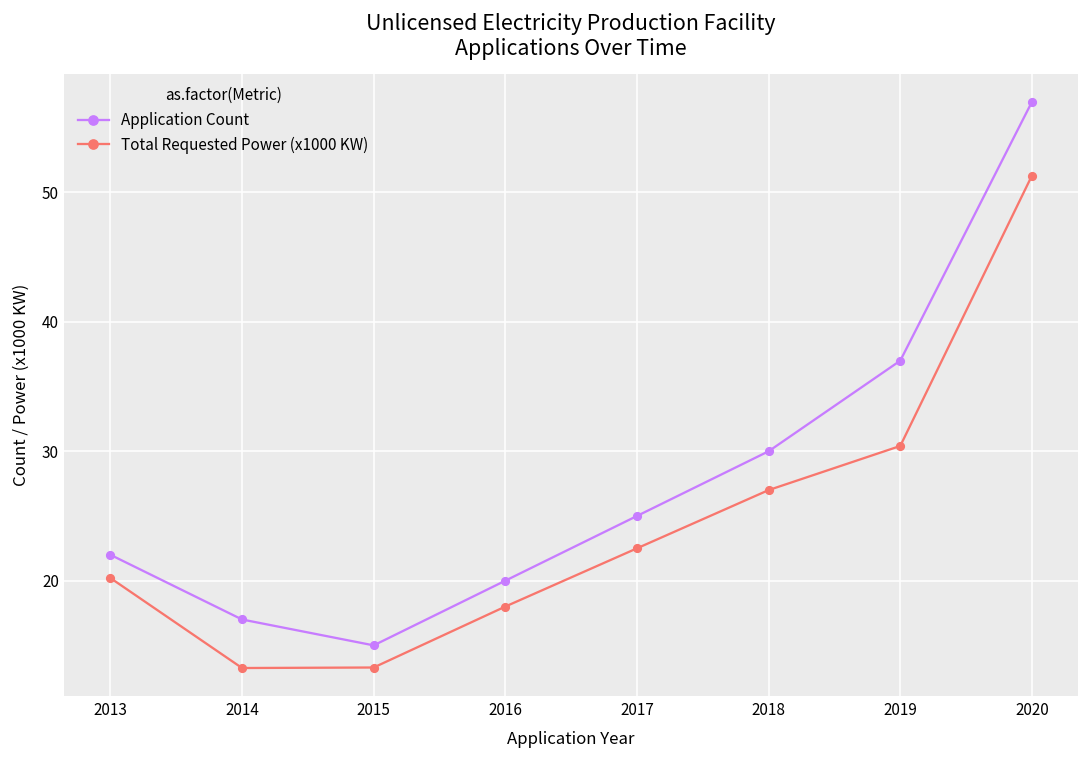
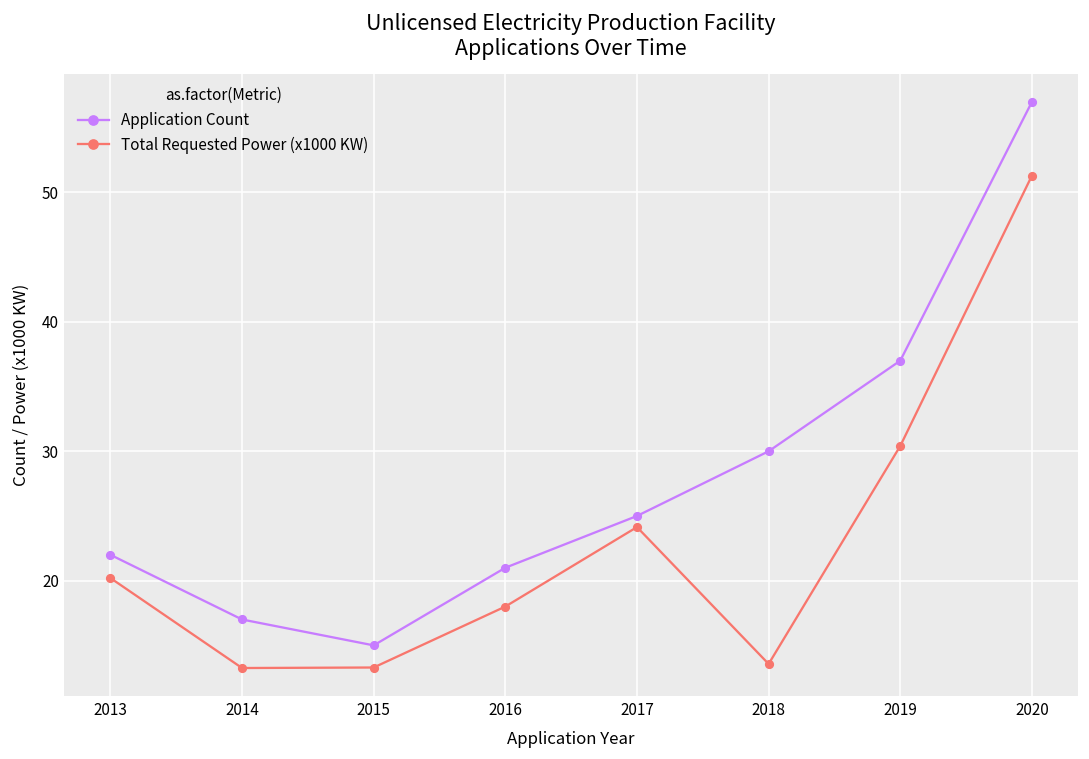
  {
    "Application Count": {
      "2013": 22,
      "2014": 17,
      "2015": 15,
-     "2016": 20,
+     "2016": 21,
      "2017": 25,
      "2018": 30,
      "2019": 37,
      "2020": 57
    },
    "Total Requested Power (x1000 KW)": {
      "2013": 20.2,
      "2014": 13.3,
      "2015": 13.3,
      "2016": 18.0,
-     "2017": 22.5,
-     "2018": 27.0,
+     "2017": 24.1,
+     "2018": 13.6,
      "2019": 30.4,
      "2020": 51.3
    }
  }
